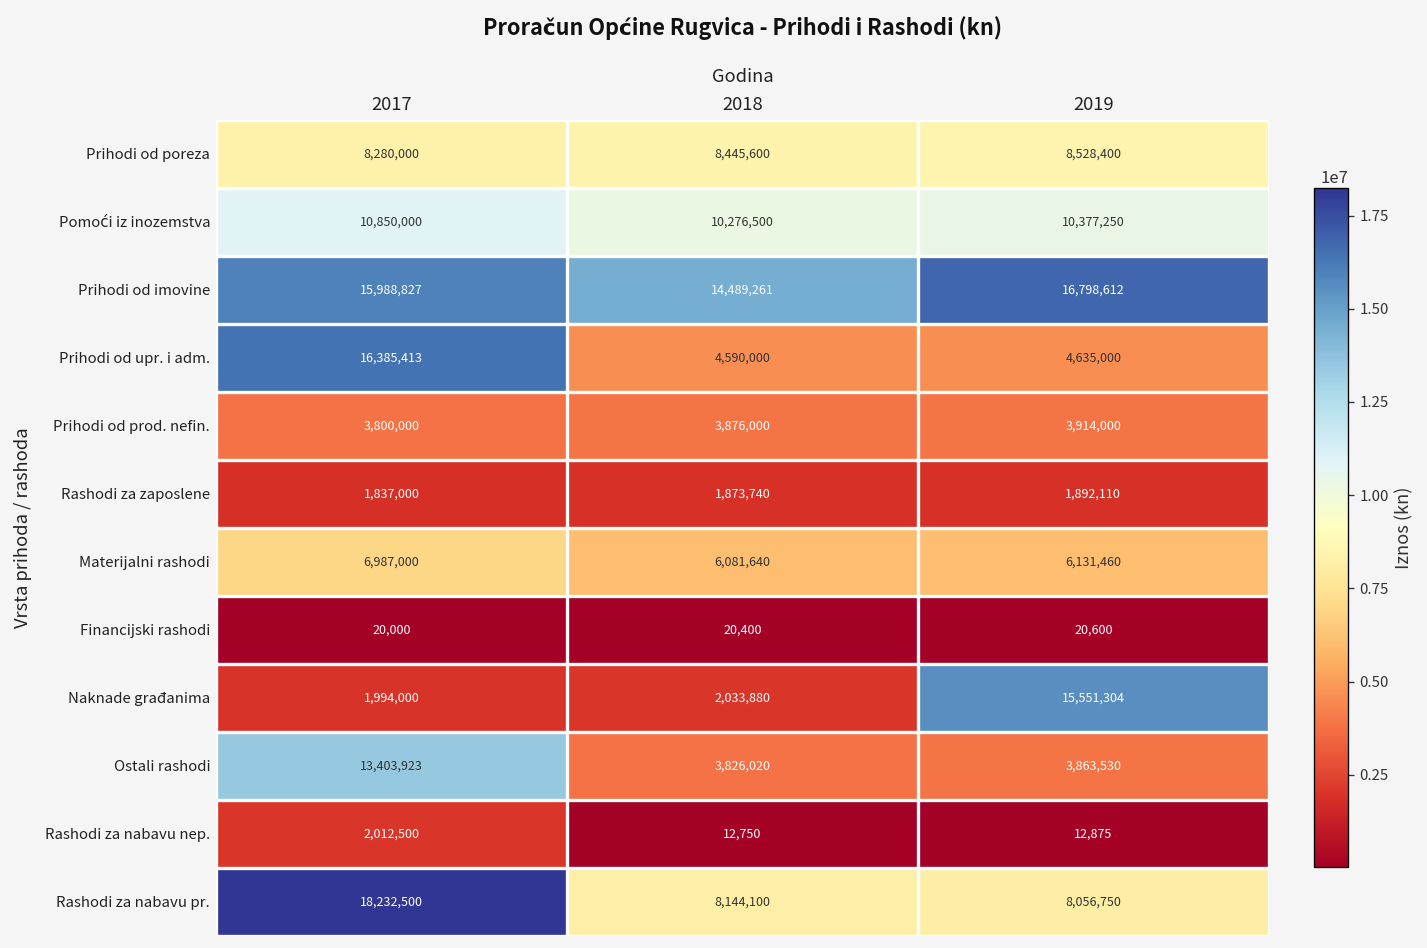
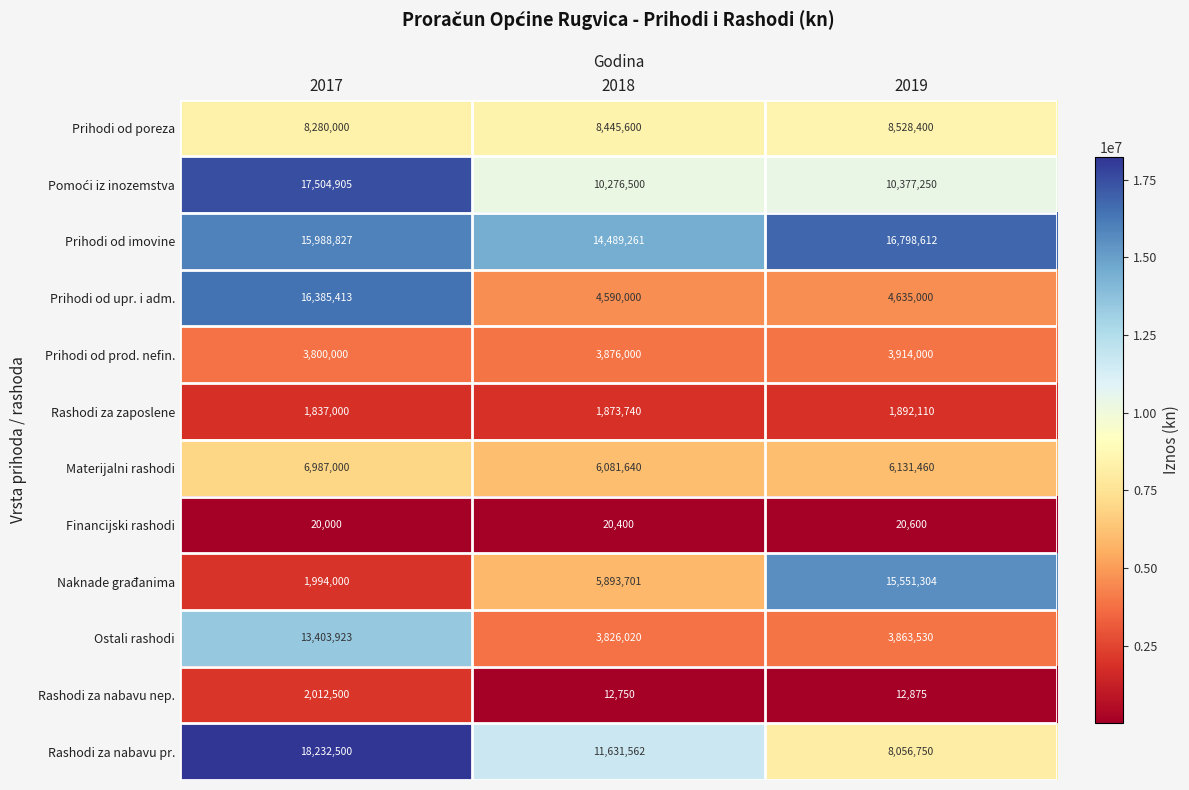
  {
    "Prihodi od poreza": {
      "2017": "8,280,000",
      "2018": "8,445,600",
      "2019": "8,528,400"
    },
    "Pomoći iz inozemstva": {
-     "2017": "10,850,000",
+     "2017": "17,504,905",
      "2018": "10,276,500",
      "2019": "10,377,250"
    },
    "Prihodi od imovine": {
      "2017": "15,988,827",
      "2018": "14,489,261",
      "2019": "16,798,612"
    },
    "Prihodi od upr. i adm.": {
      "2017": "16,385,413",
      "2018": "4,590,000",
      "2019": "4,635,000"
    },
    "Prihodi od prod. nefin.": {
      "2017": "3,800,000",
      "2018": "3,876,000",
      "2019": "3,914,000"
    },
    "Rashodi za zaposlene": {
      "2017": "1,837,000",
      "2018": "1,873,740",
      "2019": "1,892,110"
    },
    "Materijalni rashodi": {
      "2017": "6,987,000",
      "2018": "6,081,640",
      "2019": "6,131,460"
    },
    "Financijski rashodi": {
      "2017": "20,000",
      "2018": "20,400",
      "2019": "20,600"
    },
    "Naknade građanima": {
      "2017": "1,994,000",
-     "2018": "2,033,880",
+     "2018": "5,893,701",
      "2019": "15,551,304"
    },
    "Ostali rashodi": {
      "2017": "13,403,923",
      "2018": "3,826,020",
      "2019": "3,863,530"
    },
    "Rashodi za nabavu nep.": {
      "2017": "2,012,500",
      "2018": "12,750",
      "2019": "12,875"
    },
    "Rashodi za nabavu pr.": {
      "2017": "18,232,500",
-     "2018": "8,144,100",
+     "2018": "11,631,562",
      "2019": "8,056,750"
    }
  }
